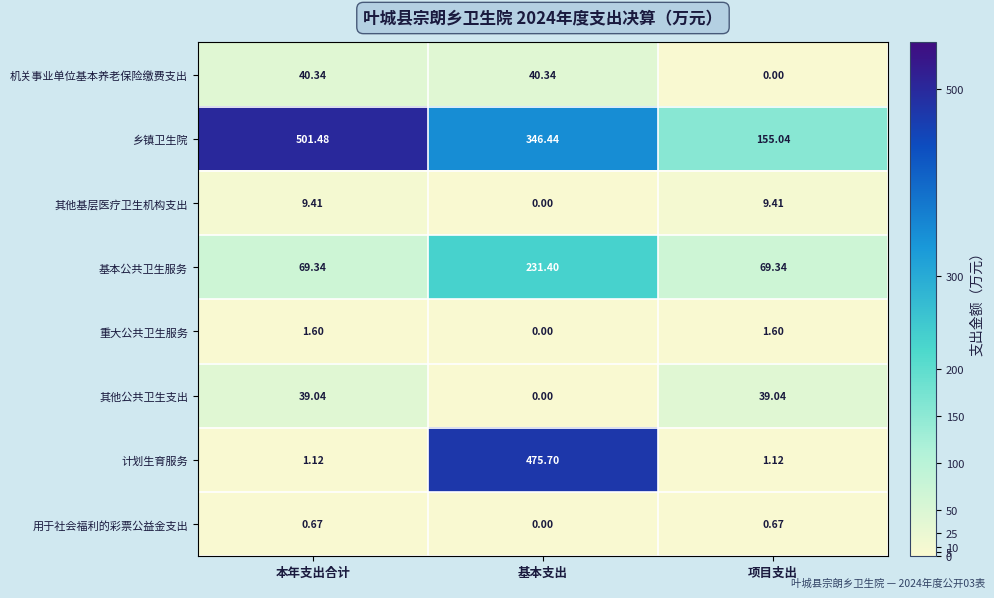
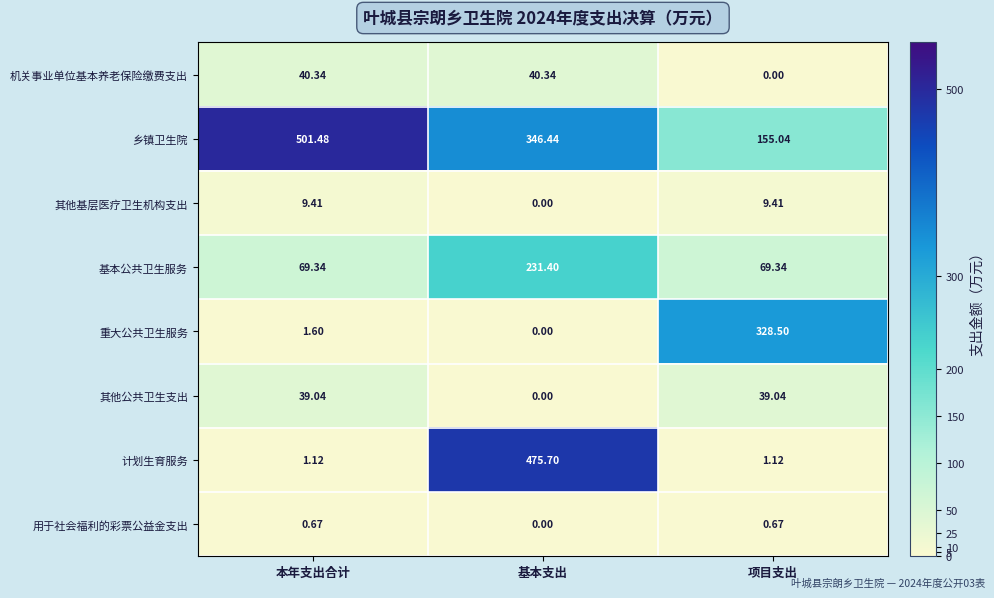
  {
    "机关事业单位基本养老保险缴费支出": {
      "本年支出合计": 40.34,
      "基本支出": 40.34,
      "项目支出": 0.00
    },
    "乡镇卫生院": {
      "本年支出合计": 501.48,
      "基本支出": 346.44,
      "项目支出": 155.04
    },
    "其他基层医疗卫生机构支出": {
      "本年支出合计": 9.41,
      "基本支出": 0.00,
      "项目支出": 9.41
    },
    "基本公共卫生服务": {
      "本年支出合计": 69.34,
      "基本支出": 231.40,
      "项目支出": 69.34
    },
    "重大公共卫生服务": {
      "本年支出合计": 1.60,
      "基本支出": 0.00,
-     "项目支出": 1.60
+     "项目支出": 328.50
    },
    "其他公共卫生支出": {
      "本年支出合计": 39.04,
      "基本支出": 0.00,
      "项目支出": 39.04
    },
    "计划生育服务": {
      "本年支出合计": 1.12,
      "基本支出": 475.70,
      "项目支出": 1.12
    },
    "用于社会福利的彩票公益金支出": {
      "本年支出合计": 0.67,
      "基本支出": 0.00,
      "项目支出": 0.67
    }
  }
